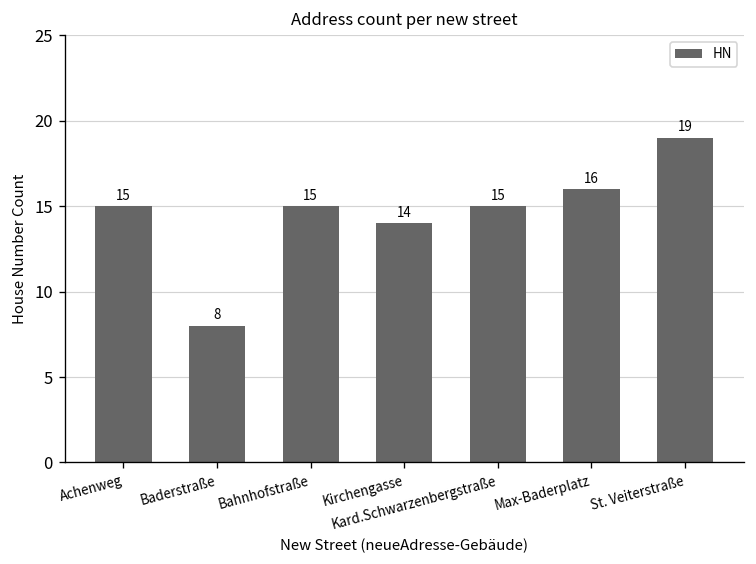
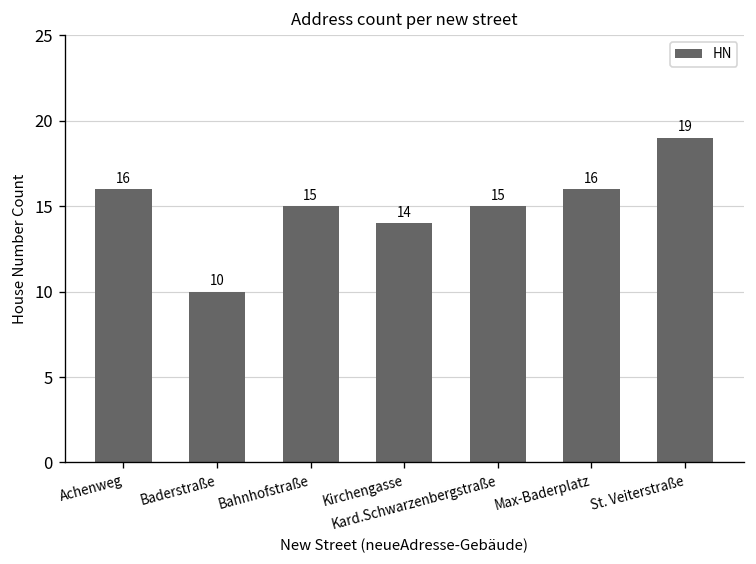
  {
-   "Achenweg": 15,
-   "Baderstraße": 8,
+   "Achenweg": 16,
+   "Baderstraße": 10,
    "Bahnhofstraße": 15,
    "Kirchengasse": 14,
    "Kard.Schwarzenbergstraße": 15,
    "Max-Baderplatz": 16,
    "St. Veiterstraße": 19
  }
